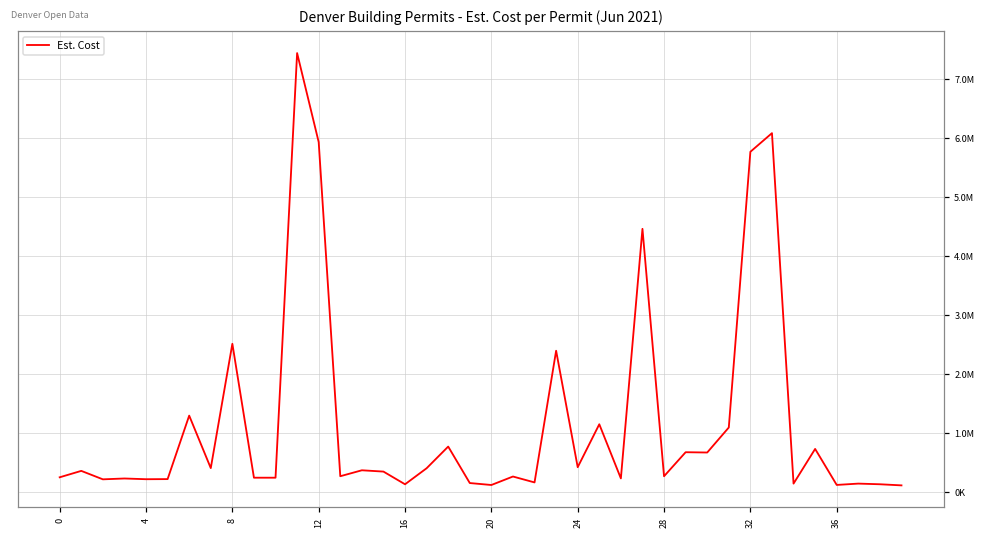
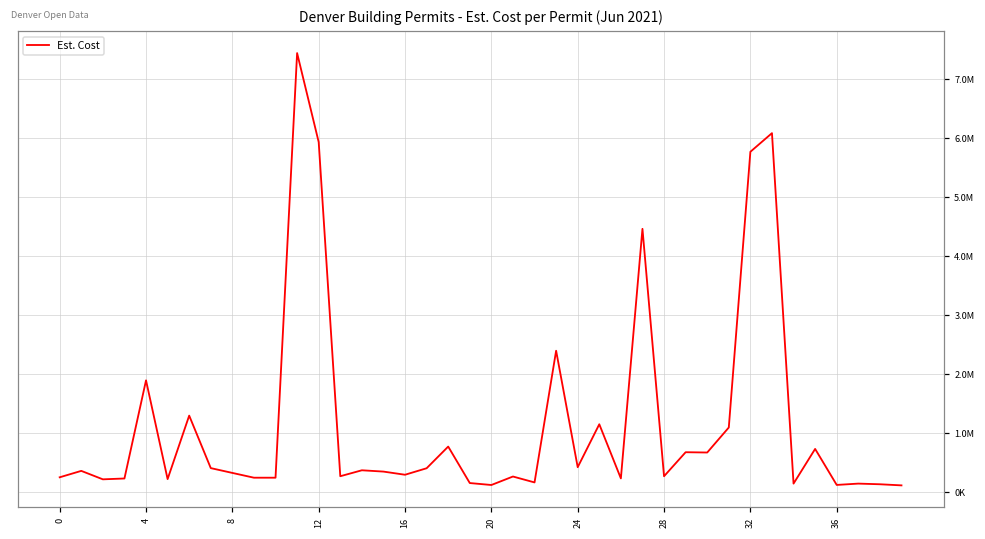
  {
    "0": 300000,
-   "4": 200000,
-   "8": 2500000,
+   "4": 1900000,
+   "8": 300000,
    "12": 5900000,
-   "16": 100000,
+   "16": 300000,
    "20": 100000,
    "24": 400000,
    "28": 300000,
    "32": 5800000,
    "36": 100000
  }
